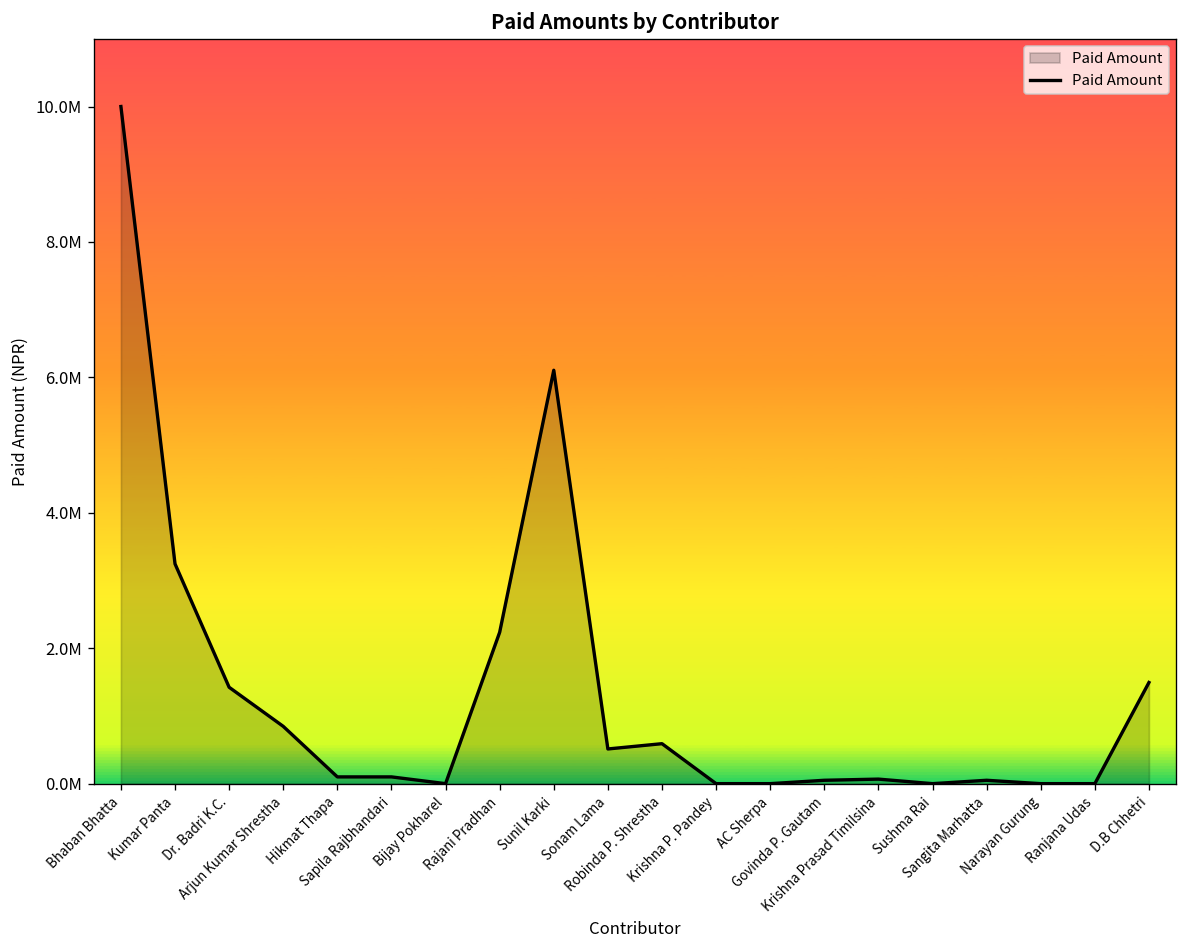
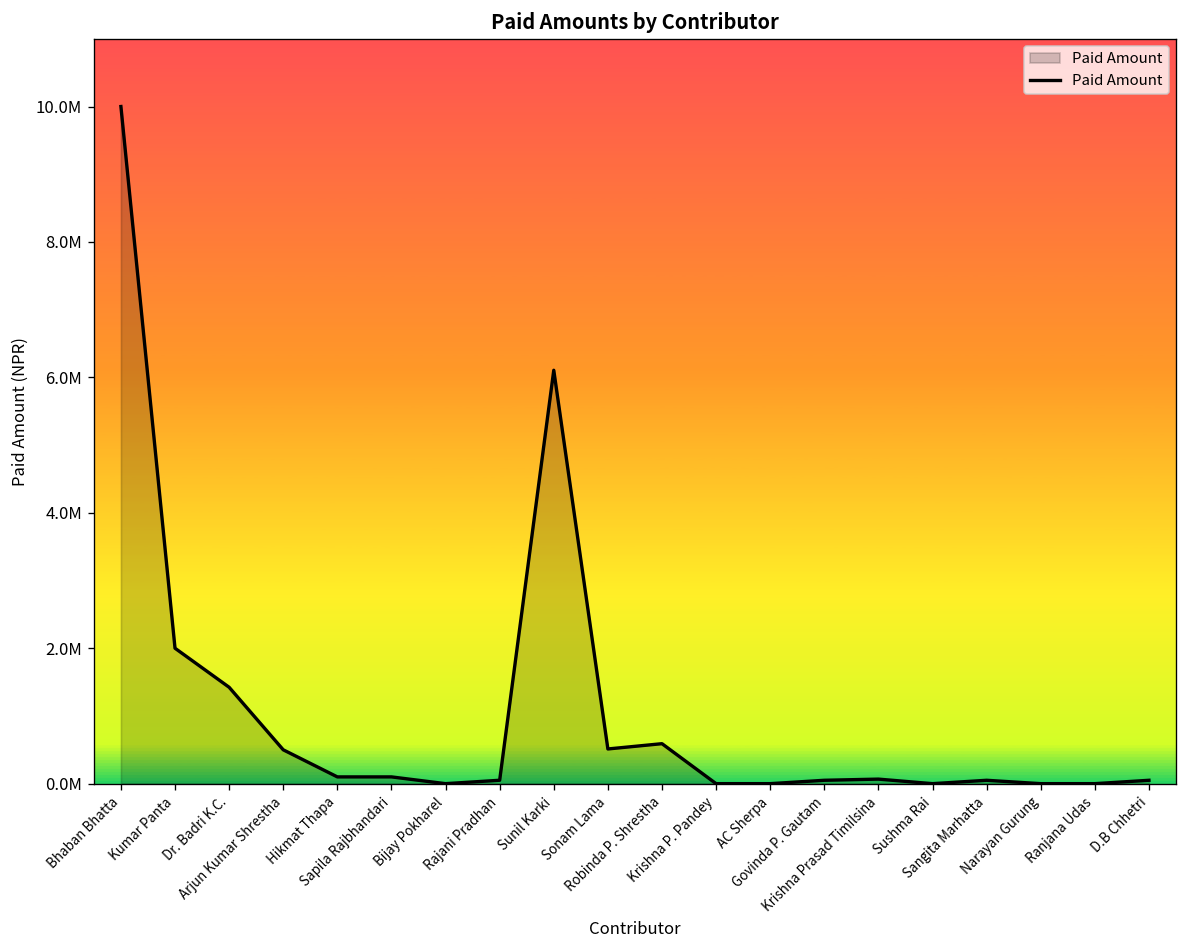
  {
    "Bhaban Bhatta": 10000000,
-   "Kumar Panta": 3200000,
+   "Kumar Panta": 2000000,
    "Dr. Badri K.C.": 1400000,
-   "Arjun Kumar Shrestha": 800000,
+   "Arjun Kumar Shrestha": 500000,
    "Hikmat Thapa": 100000,
    "Sapila Rajbhandari": 100000,
    "Bijay Pokharel": 0,
-   "Rajani Pradhan": 2200000,
+   "Rajani Pradhan": 100000,
    "Sunil Karki": 6100000,
    "Sonam Lama": 500000,
    "Robinda P. Shrestha": 600000,
    "Krishna P. Pandey": 0,
    "AC Sherpa": 0,
    "Govinda P. Gautam": 100000,
    "Krishna Prasad Timilsina": 100000,
    "Sushma Rai": 0,
    "Sangita Marhatta": 100000,
    "Narayan Gurung": 0,
    "Ranjana Udas": 0,
-   "D.B Chhetri": 1500000
+   "D.B Chhetri": 100000
  }
